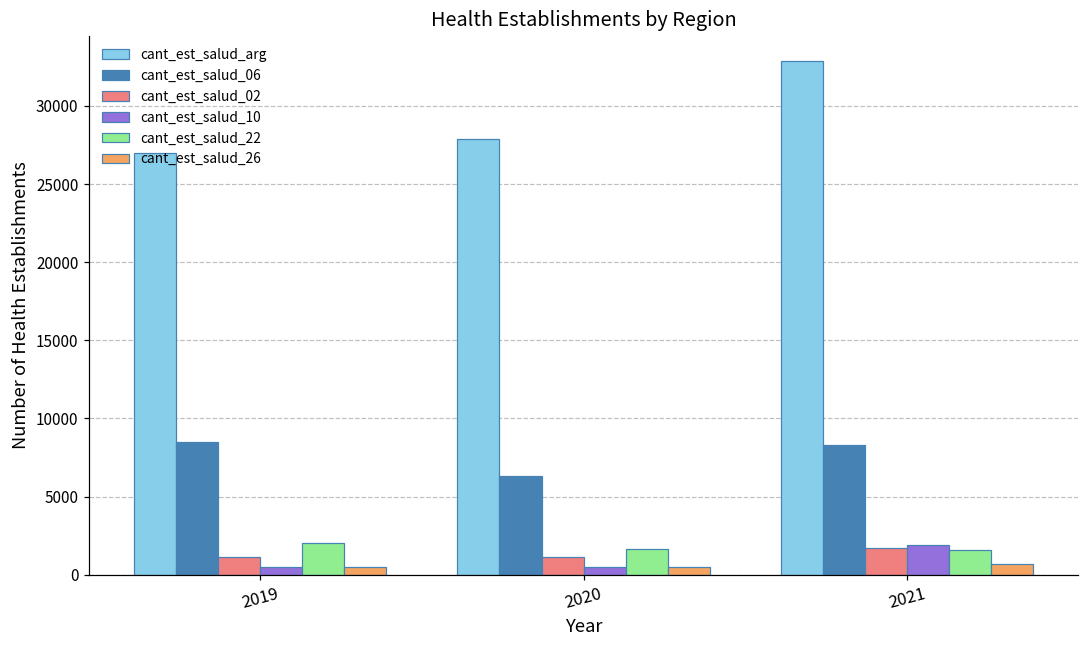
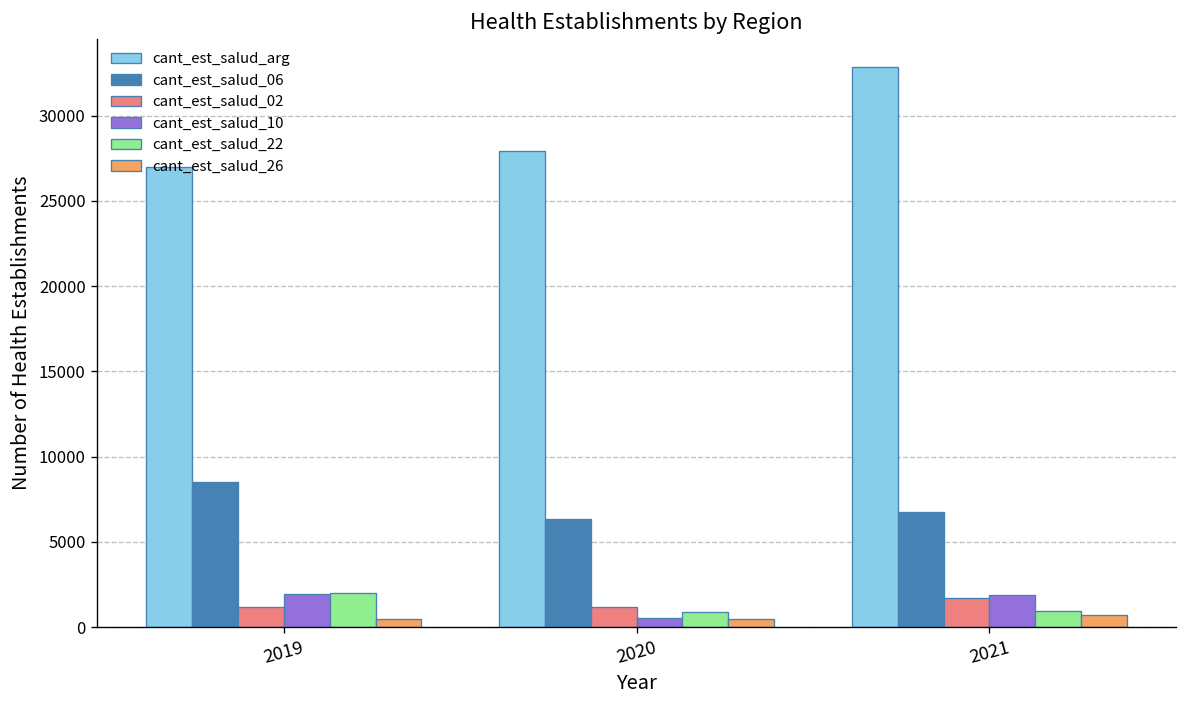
  {
    "cant_est_salud_arg": {
      "2019": 27000,
      "2020": 27900,
      "2021": 32900
    },
    "cant_est_salud_06": {
      "2019": 8500,
      "2020": 6300,
-     "2021": 8300
+     "2021": 6800
    },
    "cant_est_salud_10": {
-     "2019": 500,
+     "2019": 1900,
      "2020": 500,
      "2021": 1900
    },
    "cant_est_salud_22": {
      "2019": 2000,
-     "2020": 1700,
-     "2021": 1600
+     "2020": 900,
+     "2021": 1000
    }
  }
